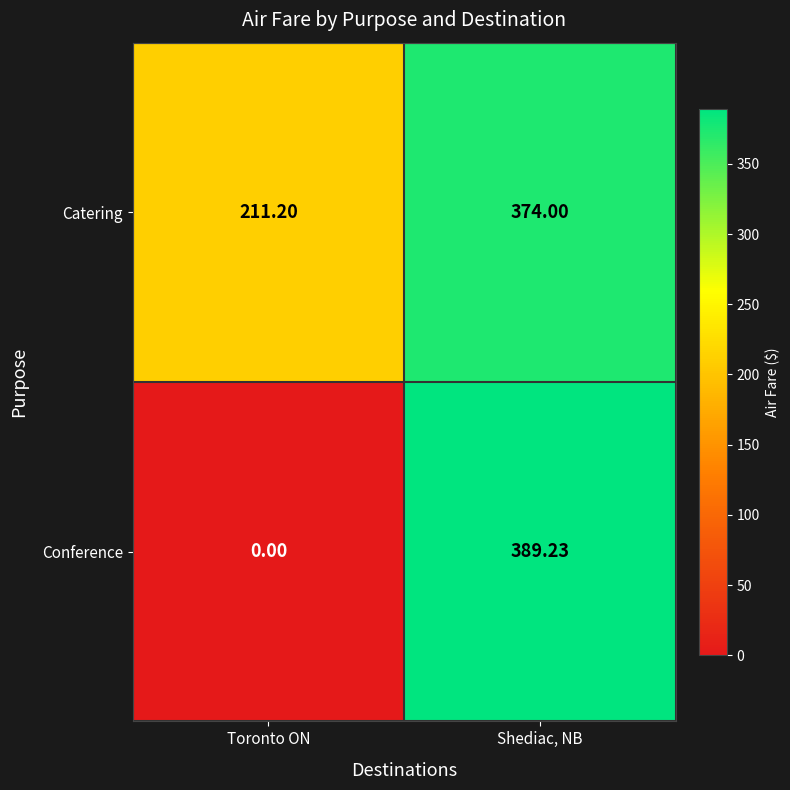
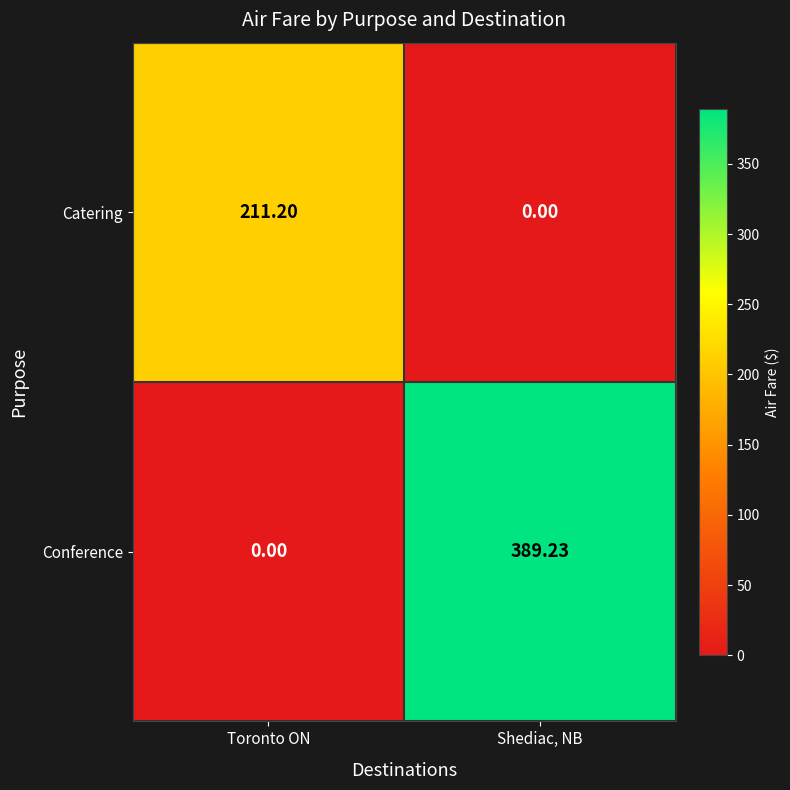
  {
    "Catering": {
      "Toronto ON": 211.20,
-     "Shediac, NB": 374.00
+     "Shediac, NB": 0.00
    },
    "Conference": {
      "Toronto ON": 0.00,
      "Shediac, NB": 389.23
    }
  }
